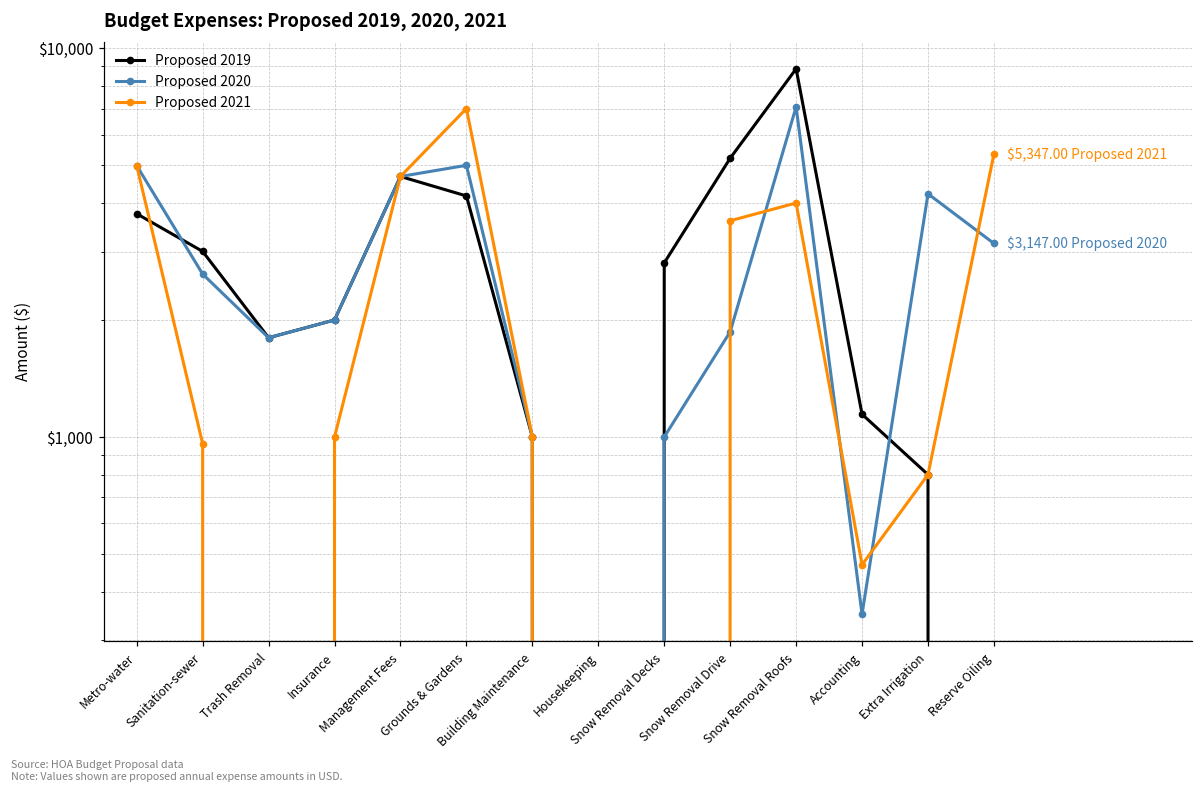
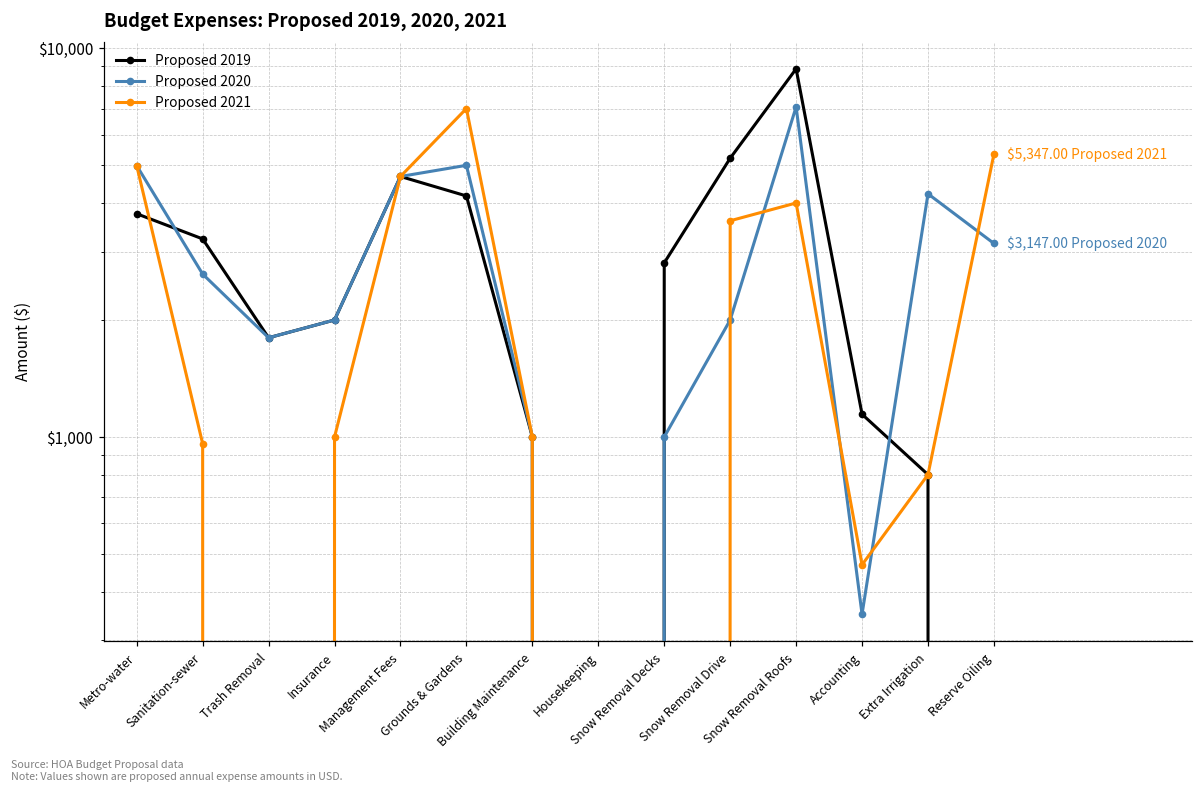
  {
    "Proposed 2019": {
      "Metro-water": "$3,800",
-     "Sanitation-sewer": "$3,000",
+     "Sanitation-sewer": "$3,200",
      "Grounds & Gardens": "$4,200",
      "Snow Removal Decks": "$2,800",
      "Snow Removal Drive": "$5,200",
      "Snow Removal Roofs": "$8,900",
      "Accounting": "$1,140"
    },
    "Proposed 2020": {
      "Sanitation-sewer": "$2,600",
      "Grounds & Gardens": "$5,000",
      "Snow Removal Decks": "$1,000",
-     "Snow Removal Drive": "$1,900",
+     "Snow Removal Drive": "$2,000",
      "Snow Removal Roofs": "$7,100",
      "Accounting": "$350",
      "Extra Irrigation": "$4,200"
    },
    "Proposed 2021": {
      "Reserve Oiling": "$5,347.00"
    }
  }
